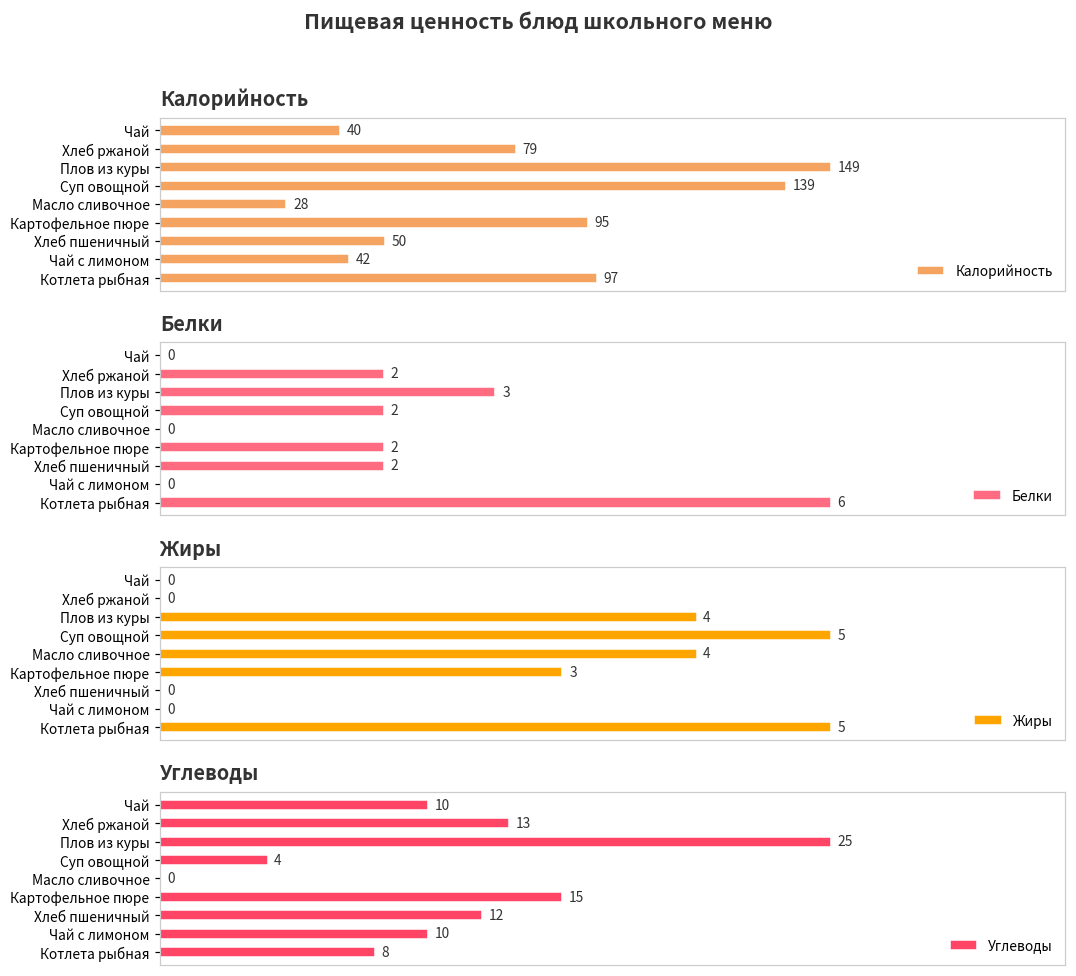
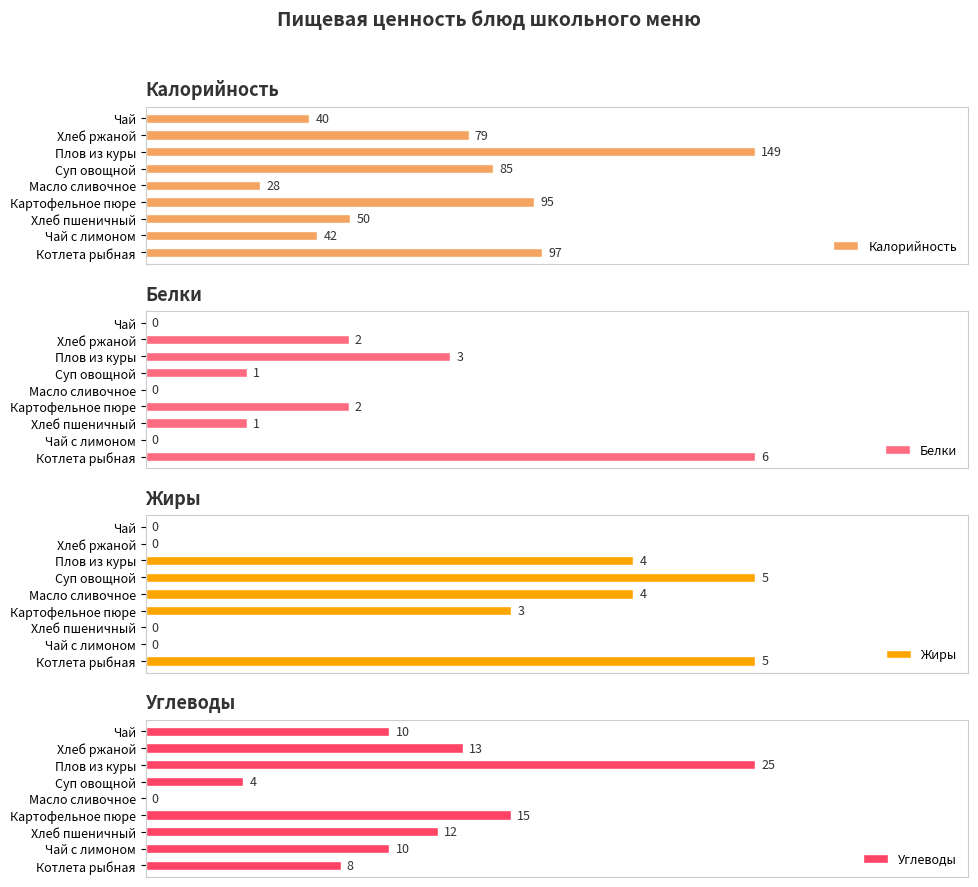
  {
    "Калорийность": {
      "Чай": 40,
      "Хлеб ржаной": 79,
      "Плов из куры": 149,
-     "Суп овощной": 139,
+     "Суп овощной": 85,
      "Масло сливочное": 28,
      "Картофельное пюре": 95,
      "Хлеб пшеничный": 50,
      "Чай с лимоном": 42,
      "Котлета рыбная": 97
    },
    "Белки": {
      "Чай": 0,
      "Хлеб ржаной": 2,
      "Плов из куры": 3,
-     "Суп овощной": 2,
+     "Суп овощной": 1,
      "Масло сливочное": 0,
      "Картофельное пюре": 2,
-     "Хлеб пшеничный": 2,
+     "Хлеб пшеничный": 1,
      "Чай с лимоном": 0,
      "Котлета рыбная": 6
    },
    "Жиры": {
      "Чай": 0,
      "Хлеб ржаной": 0,
      "Плов из куры": 4,
      "Суп овощной": 5,
      "Масло сливочное": 4,
      "Картофельное пюре": 3,
      "Хлеб пшеничный": 0,
      "Чай с лимоном": 0,
      "Котлета рыбная": 5
    },
    "Углеводы": {
      "Чай": 10,
      "Хлеб ржаной": 13,
      "Плов из куры": 25,
      "Суп овощной": 4,
      "Масло сливочное": 0,
      "Картофельное пюре": 15,
      "Хлеб пшеничный": 12,
      "Чай с лимоном": 10,
      "Котлета рыбная": 8
    }
  }
